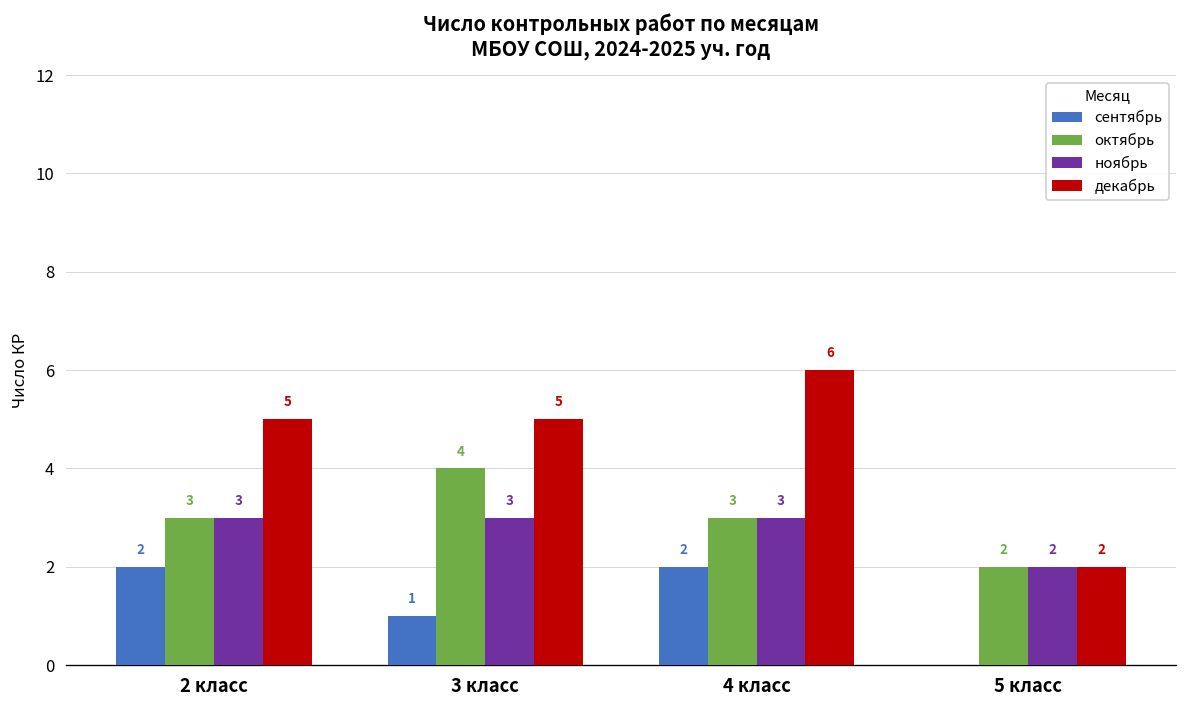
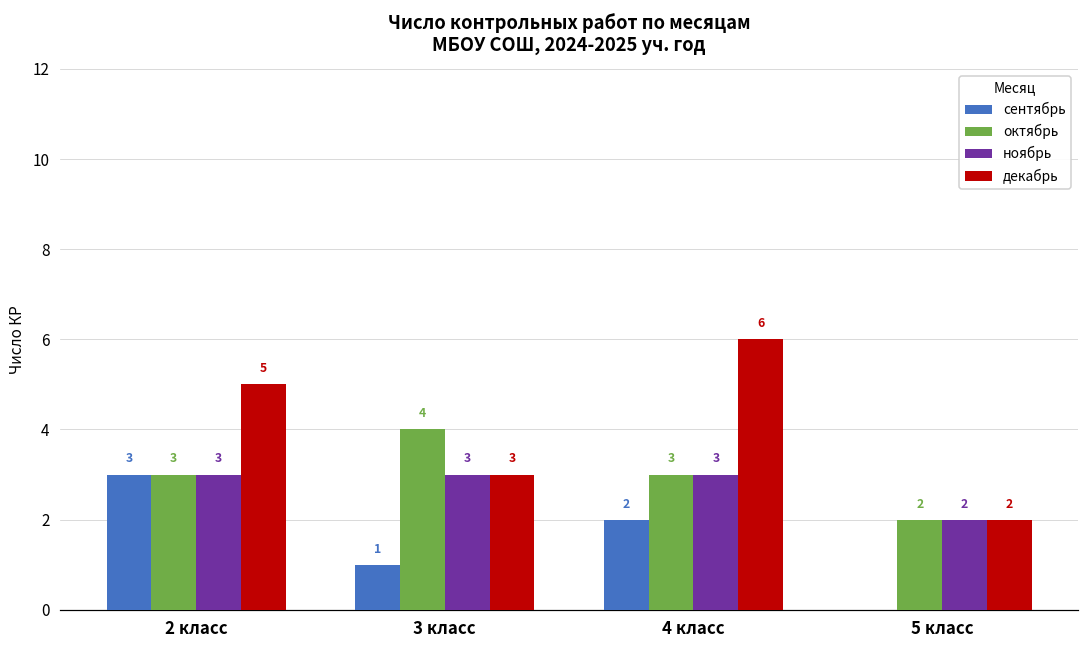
  {
    "сентябрь": {
-     "2 класс": 2,
+     "2 класс": 3,
      "3 класс": 1,
      "4 класс": 2
    },
    "октябрь": {
      "2 класс": 3,
      "3 класс": 4,
      "4 класс": 3,
      "5 класс": 2
    },
    "ноябрь": {
      "2 класс": 3,
      "3 класс": 3,
      "4 класс": 3,
      "5 класс": 2
    },
    "декабрь": {
      "2 класс": 5,
-     "3 класс": 5,
+     "3 класс": 3,
      "4 класс": 6,
      "5 класс": 2
    }
  }
